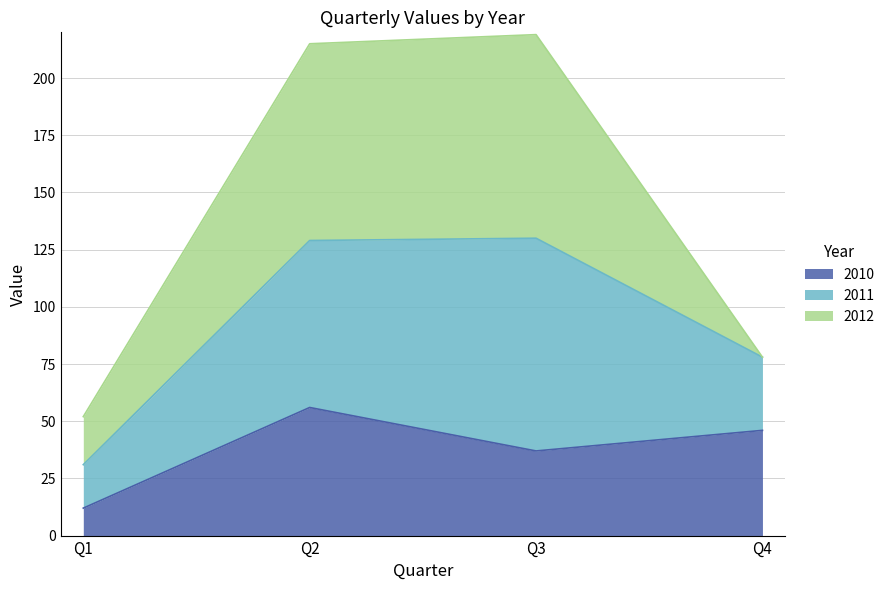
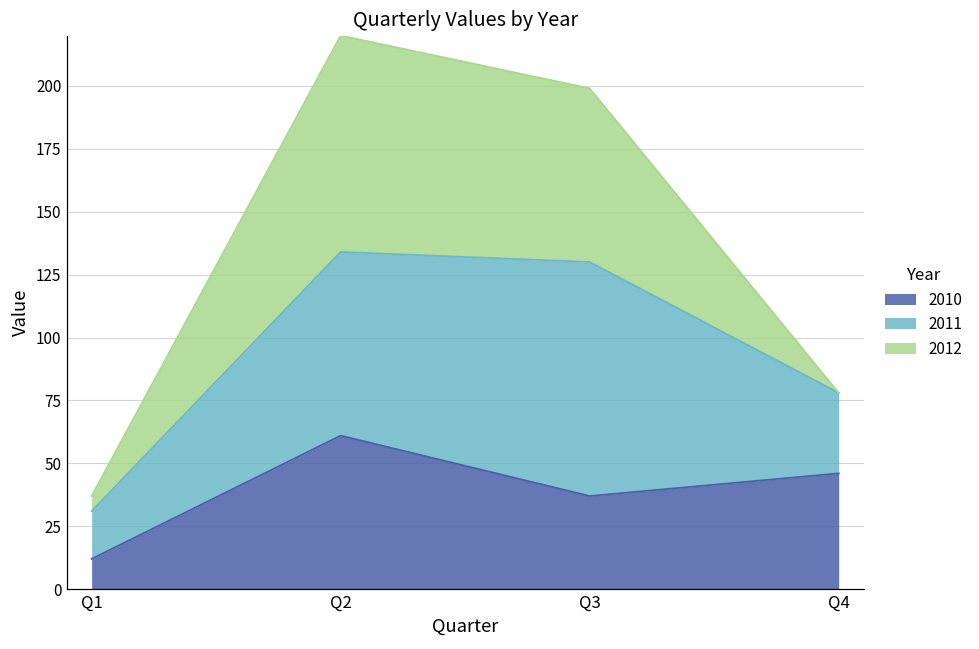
  {
    "2010": {
      "Q1": 12,
-     "Q2": 56,
+     "Q2": 61,
      "Q3": 37,
      "Q4": 46
    },
    "2011": {
      "Q1": 19,
      "Q2": 73,
      "Q3": 93
    },
    "2012": {
-     "Q1": 21,
+     "Q1": 6,
      "Q2": 86,
-     "Q3": 89
+     "Q3": 69
    }
  }
